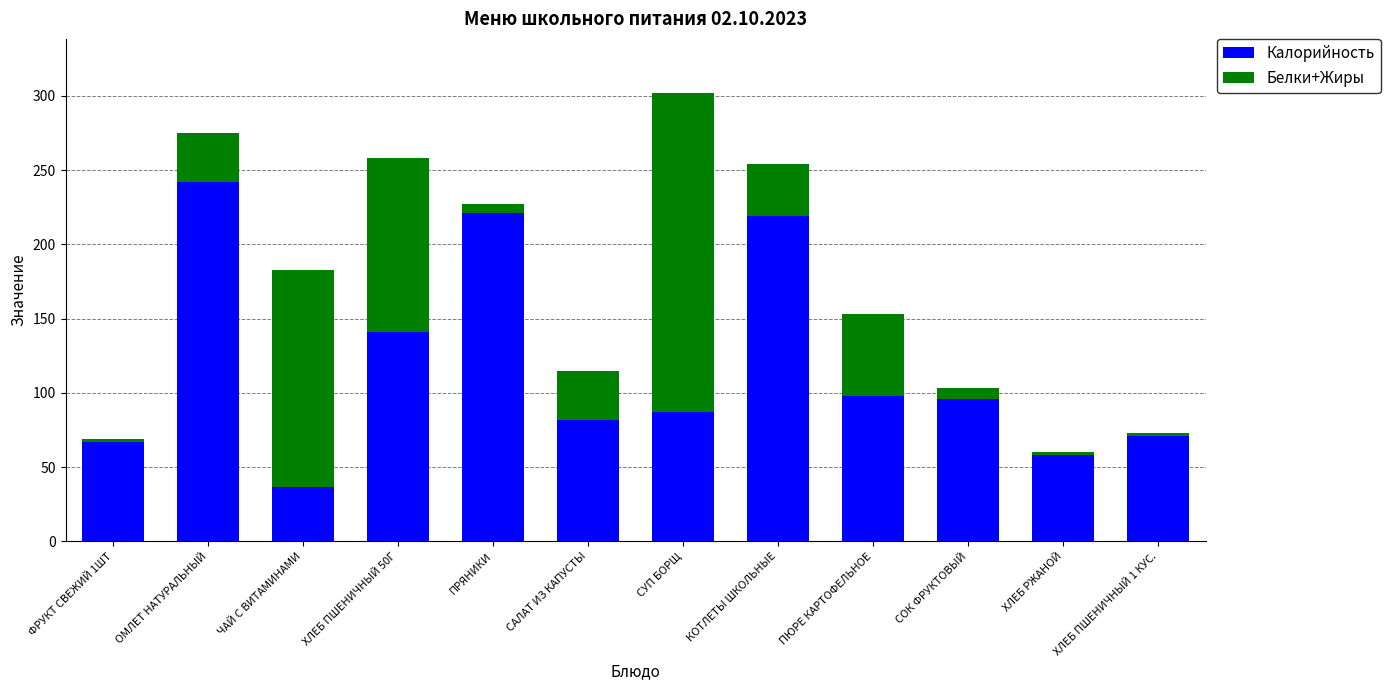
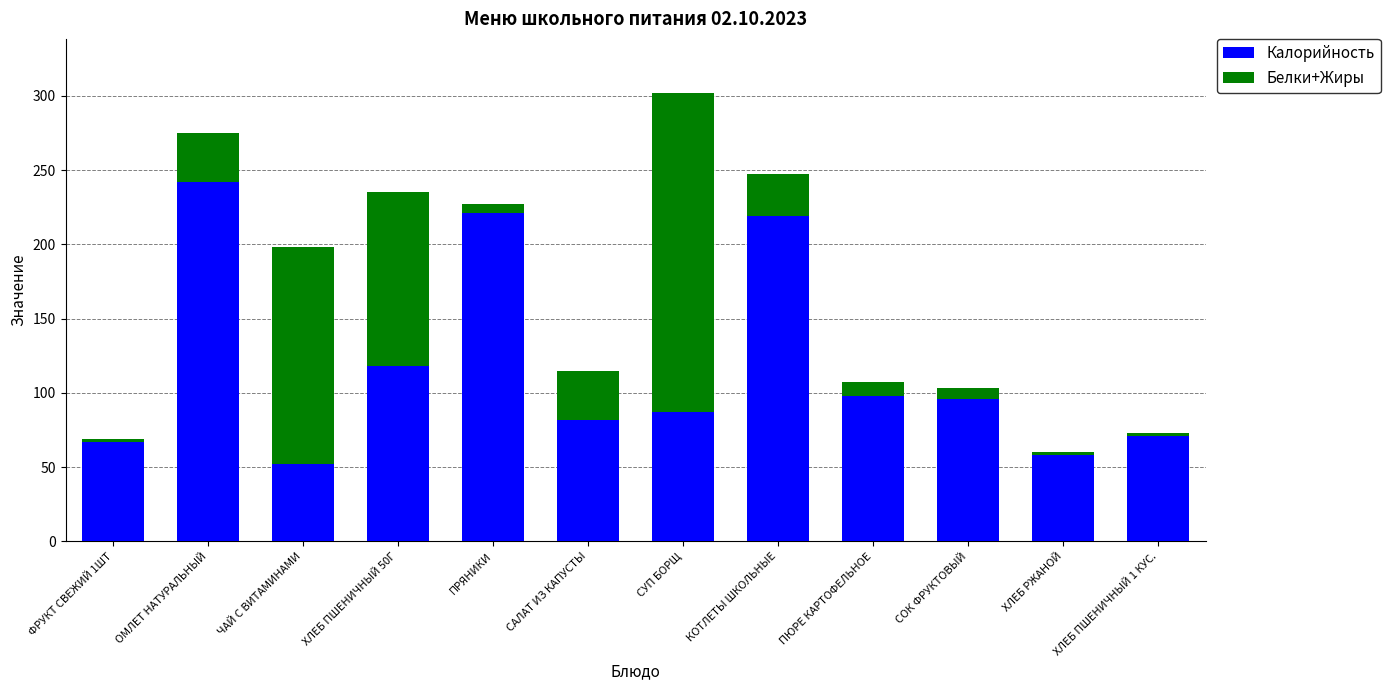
  {
    "Калорийность": {
      "ФРУКТ СВЕЖИЙ 1ШТ": 67,
      "ОМЛЕТ НАТУРАЛЬНЫЙ": 242,
-     "ЧАЙ С ВИТАМИНАМИ": 37,
-     "ХЛЕБ ПШЕНИЧНЫЙ 50Г": 141,
+     "ЧАЙ С ВИТАМИНАМИ": 52,
+     "ХЛЕБ ПШЕНИЧНЫЙ 50Г": 118,
      "ПРЯНИКИ": 221,
      "САЛАТ ИЗ КАПУСТЫ": 82,
      "СУП БОРЩ": 87,
      "КОТЛЕТЫ ШКОЛЬНЫЕ": 219,
      "ПЮРЕ КАРТОФЕЛЬНОЕ": 98,
      "СОК ФРУКТОВЫЙ": 96,
      "ХЛЕБ РЖАНОЙ": 58,
      "ХЛЕБ ПШЕНИЧНЫЙ 1 КУС.": 71
    },
    "Белки+Жиры": {
      "ФРУКТ СВЕЖИЙ 1ШТ": 2,
      "ОМЛЕТ НАТУРАЛЬНЫЙ": 33,
      "ЧАЙ С ВИТАМИНАМИ": 146,
      "ХЛЕБ ПШЕНИЧНЫЙ 50Г": 117,
      "ПРЯНИКИ": 6,
      "САЛАТ ИЗ КАПУСТЫ": 33,
      "СУП БОРЩ": 215,
-     "КОТЛЕТЫ ШКОЛЬНЫЕ": 35,
-     "ПЮРЕ КАРТОФЕЛЬНОЕ": 55,
+     "КОТЛЕТЫ ШКОЛЬНЫЕ": 28,
+     "ПЮРЕ КАРТОФЕЛЬНОЕ": 9,
      "СОК ФРУКТОВЫЙ": 7,
      "ХЛЕБ РЖАНОЙ": 2,
      "ХЛЕБ ПШЕНИЧНЫЙ 1 КУС.": 2
    }
  }
